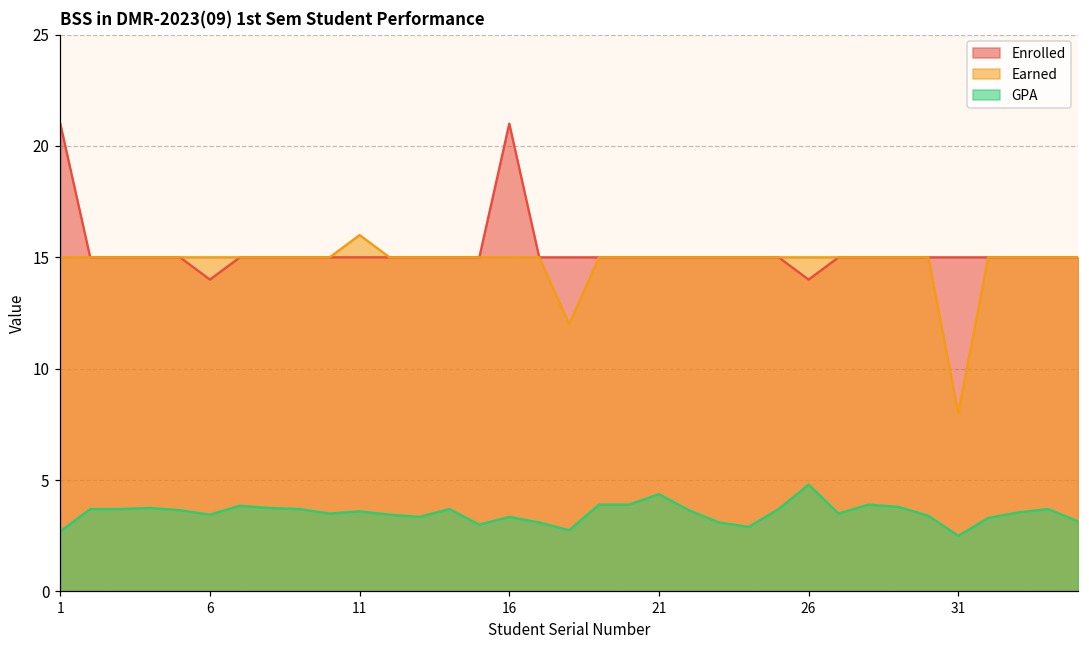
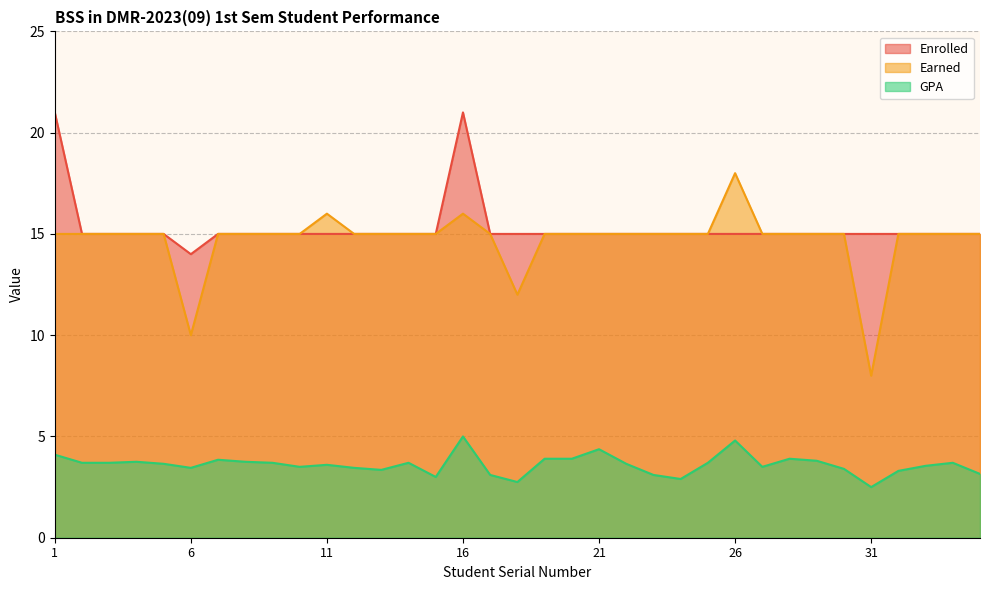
  {
    "Enrolled": {
      "1": 21,
      "6": 14,
      "11": 15,
      "16": 21,
-     "26": 14,
+     "26": 15,
      "31": 15
    },
    "Earned": {
      "1": 15,
-     "6": 15,
+     "6": 10,
      "11": 16,
-     "16": 15,
-     "26": 15,
+     "16": 16,
+     "26": 18,
      "31": 8
    },
    "GPA": {
-     "1": 2.7,
+     "1": 4.1,
      "6": 3.5,
      "11": 3.6,
-     "16": 3.4,
+     "16": 5.0,
      "21": 4.4,
      "26": 4.8,
      "31": 2.5
    }
  }
